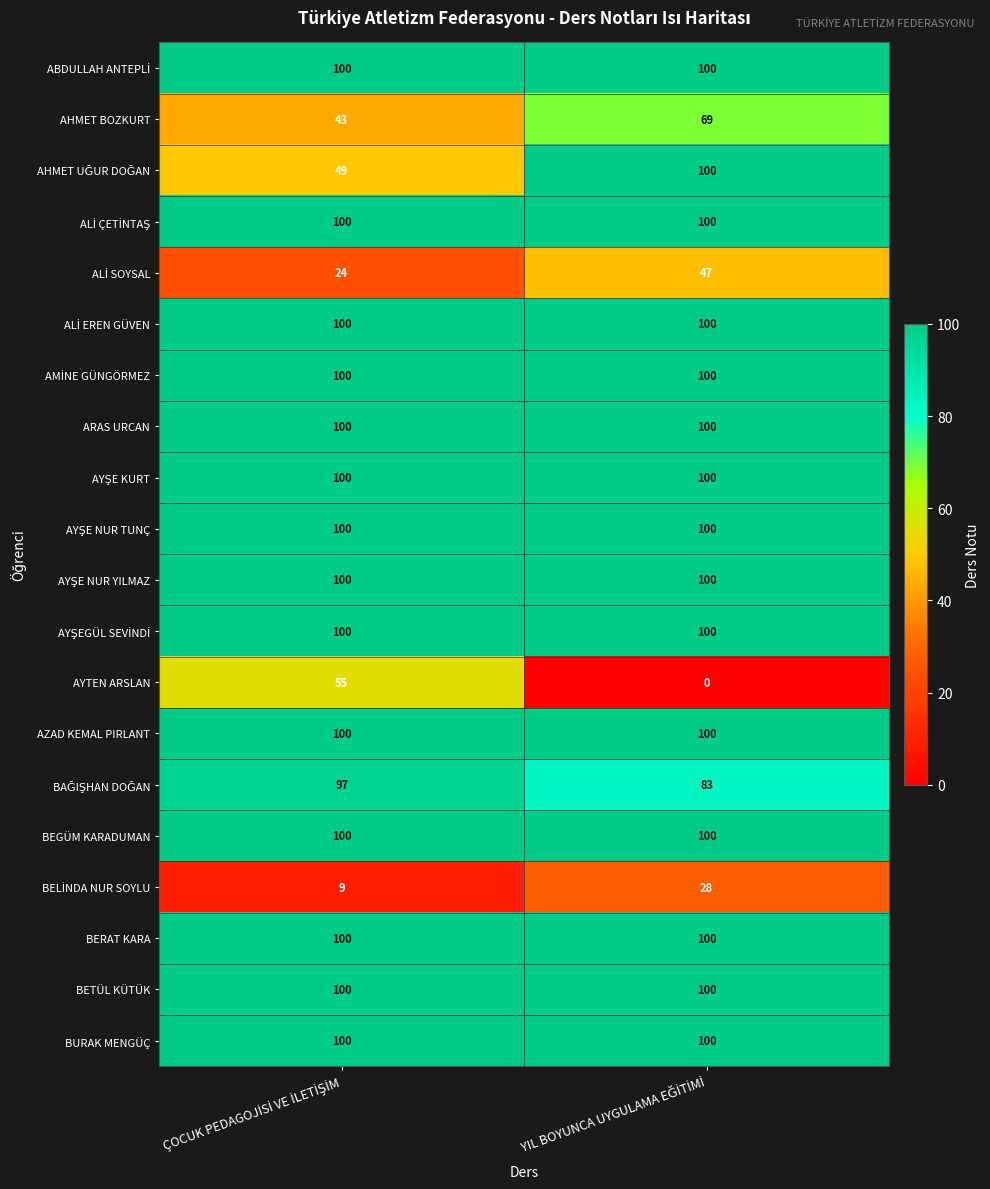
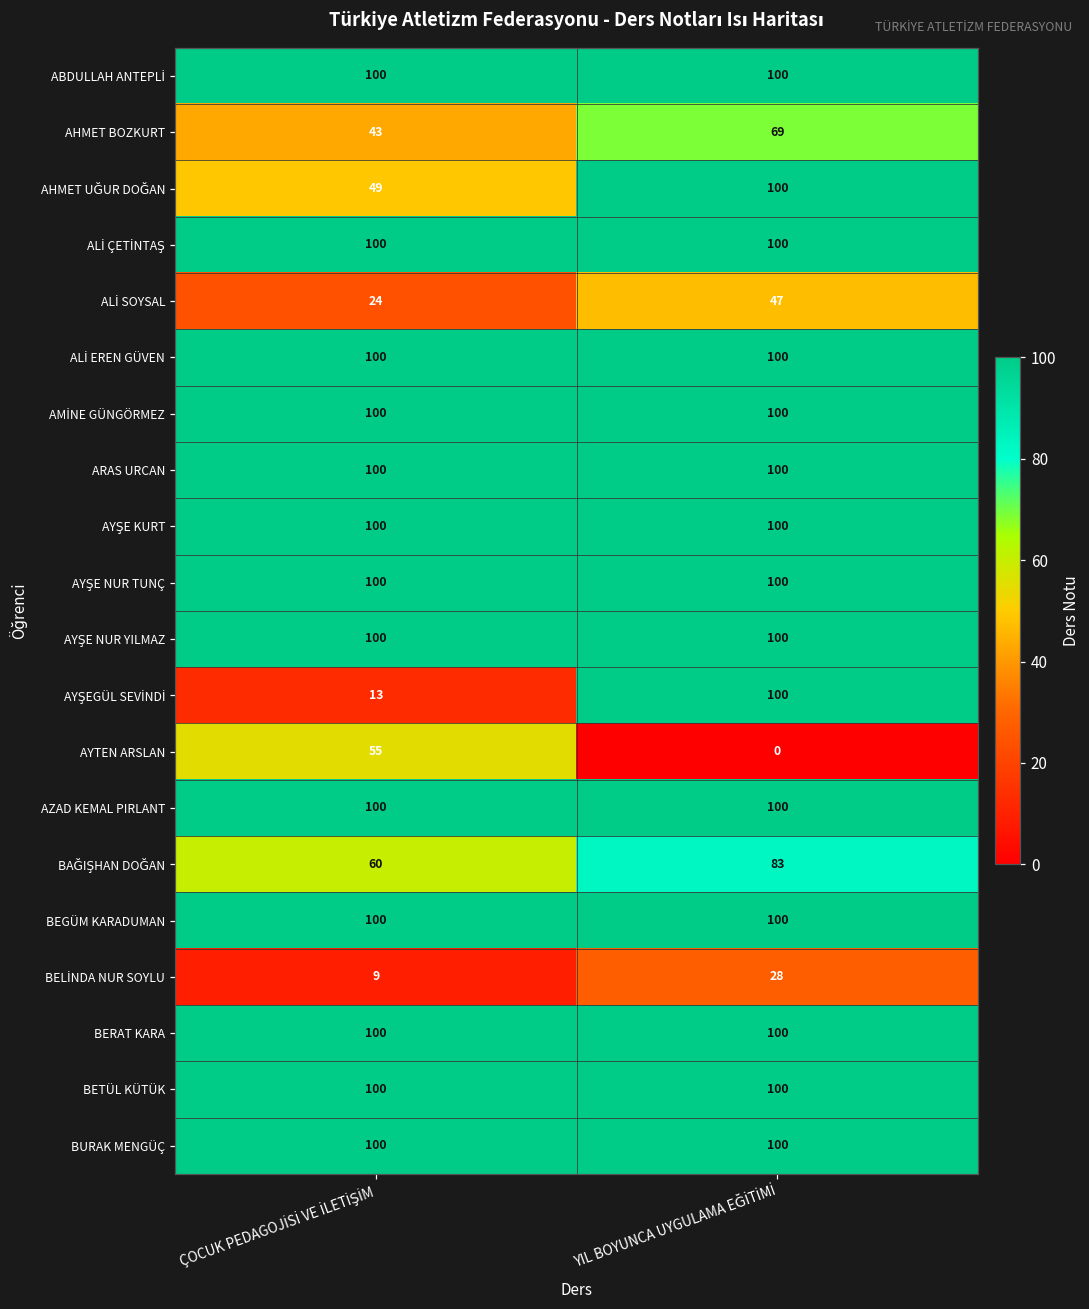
  {
    "ABDULLAH ANTEPLİ": {
      "ÇOCUK PEDAGOJİSİ VE İLETİŞİM": 100,
      "YIL BOYUNCA UYGULAMA EĞİTİMİ": 100
    },
    "AHMET BOZKURT": {
      "ÇOCUK PEDAGOJİSİ VE İLETİŞİM": 43,
      "YIL BOYUNCA UYGULAMA EĞİTİMİ": 69
    },
    "AHMET UĞUR DOĞAN": {
      "ÇOCUK PEDAGOJİSİ VE İLETİŞİM": 49,
      "YIL BOYUNCA UYGULAMA EĞİTİMİ": 100
    },
    "ALİ ÇETİNTAŞ": {
      "ÇOCUK PEDAGOJİSİ VE İLETİŞİM": 100,
      "YIL BOYUNCA UYGULAMA EĞİTİMİ": 100
    },
    "ALİ SOYSAL": {
      "ÇOCUK PEDAGOJİSİ VE İLETİŞİM": 24,
      "YIL BOYUNCA UYGULAMA EĞİTİMİ": 47
    },
    "ALİ EREN GÜVEN": {
      "ÇOCUK PEDAGOJİSİ VE İLETİŞİM": 100,
      "YIL BOYUNCA UYGULAMA EĞİTİMİ": 100
    },
    "AMİNE GÜNGÖRMEZ": {
      "ÇOCUK PEDAGOJİSİ VE İLETİŞİM": 100,
      "YIL BOYUNCA UYGULAMA EĞİTİMİ": 100
    },
    "ARAS URCAN": {
      "ÇOCUK PEDAGOJİSİ VE İLETİŞİM": 100,
      "YIL BOYUNCA UYGULAMA EĞİTİMİ": 100
    },
    "AYŞE KURT": {
      "ÇOCUK PEDAGOJİSİ VE İLETİŞİM": 100,
      "YIL BOYUNCA UYGULAMA EĞİTİMİ": 100
    },
    "AYŞE NUR TUNÇ": {
      "ÇOCUK PEDAGOJİSİ VE İLETİŞİM": 100,
      "YIL BOYUNCA UYGULAMA EĞİTİMİ": 100
    },
    "AYŞE NUR YILMAZ": {
      "ÇOCUK PEDAGOJİSİ VE İLETİŞİM": 100,
      "YIL BOYUNCA UYGULAMA EĞİTİMİ": 100
    },
    "AYŞEGÜL SEVİNDİ": {
-     "ÇOCUK PEDAGOJİSİ VE İLETİŞİM": 100,
+     "ÇOCUK PEDAGOJİSİ VE İLETİŞİM": 13,
      "YIL BOYUNCA UYGULAMA EĞİTİMİ": 100
    },
    "AYTEN ARSLAN": {
      "ÇOCUK PEDAGOJİSİ VE İLETİŞİM": 55,
      "YIL BOYUNCA UYGULAMA EĞİTİMİ": 0
    },
    "AZAD KEMAL PIRLANT": {
      "ÇOCUK PEDAGOJİSİ VE İLETİŞİM": 100,
      "YIL BOYUNCA UYGULAMA EĞİTİMİ": 100
    },
    "BAĞIŞHAN DOĞAN": {
-     "ÇOCUK PEDAGOJİSİ VE İLETİŞİM": 97,
+     "ÇOCUK PEDAGOJİSİ VE İLETİŞİM": 60,
      "YIL BOYUNCA UYGULAMA EĞİTİMİ": 83
    },
    "BEGÜM KARADUMAN": {
      "ÇOCUK PEDAGOJİSİ VE İLETİŞİM": 100,
      "YIL BOYUNCA UYGULAMA EĞİTİMİ": 100
    },
    "BELİNDA NUR SOYLU": {
      "ÇOCUK PEDAGOJİSİ VE İLETİŞİM": 9,
      "YIL BOYUNCA UYGULAMA EĞİTİMİ": 28
    },
    "BERAT KARA": {
      "ÇOCUK PEDAGOJİSİ VE İLETİŞİM": 100,
      "YIL BOYUNCA UYGULAMA EĞİTİMİ": 100
    },
    "BETÜL KÜTÜK": {
      "ÇOCUK PEDAGOJİSİ VE İLETİŞİM": 100,
      "YIL BOYUNCA UYGULAMA EĞİTİMİ": 100
    },
    "BURAK MENGÜÇ": {
      "ÇOCUK PEDAGOJİSİ VE İLETİŞİM": 100,
      "YIL BOYUNCA UYGULAMA EĞİTİMİ": 100
    }
  }
